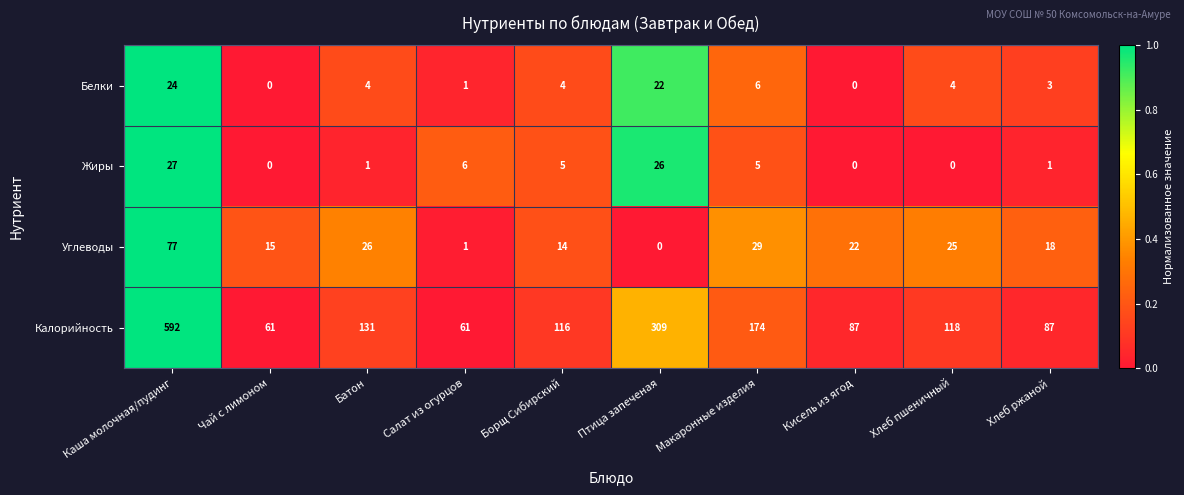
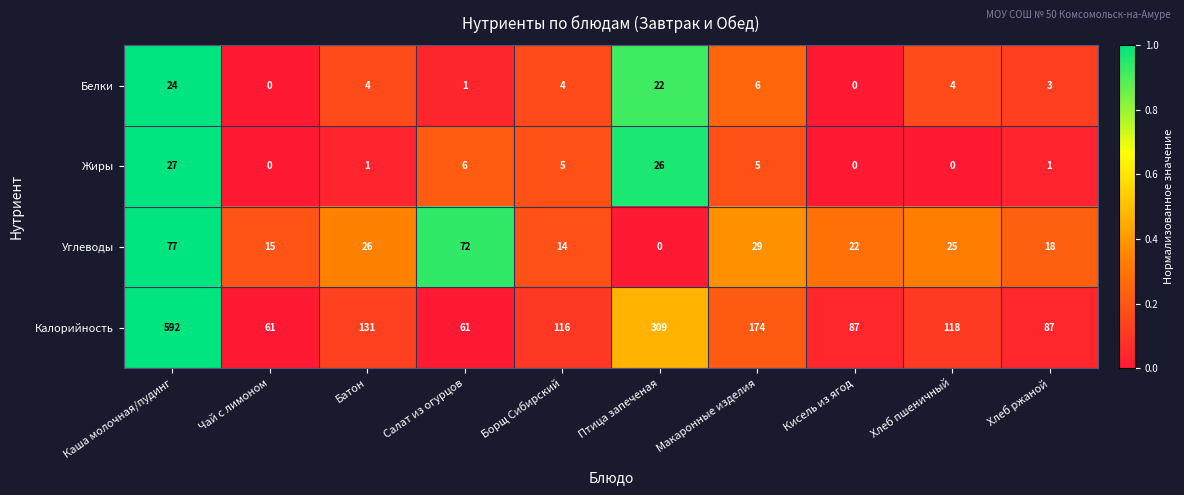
  {
    "Белки": {
      "Каша молочная/пудинг": 24,
      "Чай с лимоном": 0,
      "Батон": 4,
      "Салат из огурцов": 1,
      "Борщ Сибирский": 4,
      "Птица запеченая": 22,
      "Макаронные изделия": 6,
      "Кисель из ягод": 0,
      "Хлеб пшеничный": 4,
      "Хлеб ржаной": 3
    },
    "Жиры": {
      "Каша молочная/пудинг": 27,
      "Чай с лимоном": 0,
      "Батон": 1,
      "Салат из огурцов": 6,
      "Борщ Сибирский": 5,
      "Птица запеченая": 26,
      "Макаронные изделия": 5,
      "Кисель из ягод": 0,
      "Хлеб пшеничный": 0,
      "Хлеб ржаной": 1
    },
    "Углеводы": {
      "Каша молочная/пудинг": 77,
      "Чай с лимоном": 15,
      "Батон": 26,
-     "Салат из огурцов": 1,
+     "Салат из огурцов": 72,
      "Борщ Сибирский": 14,
      "Птица запеченая": 0,
      "Макаронные изделия": 29,
      "Кисель из ягод": 22,
      "Хлеб пшеничный": 25,
      "Хлеб ржаной": 18
    },
    "Калорийность": {
      "Каша молочная/пудинг": 592,
      "Чай с лимоном": 61,
      "Батон": 131,
      "Салат из огурцов": 61,
      "Борщ Сибирский": 116,
      "Птица запеченая": 309,
      "Макаронные изделия": 174,
      "Кисель из ягод": 87,
      "Хлеб пшеничный": 118,
      "Хлеб ржаной": 87
    }
  }
